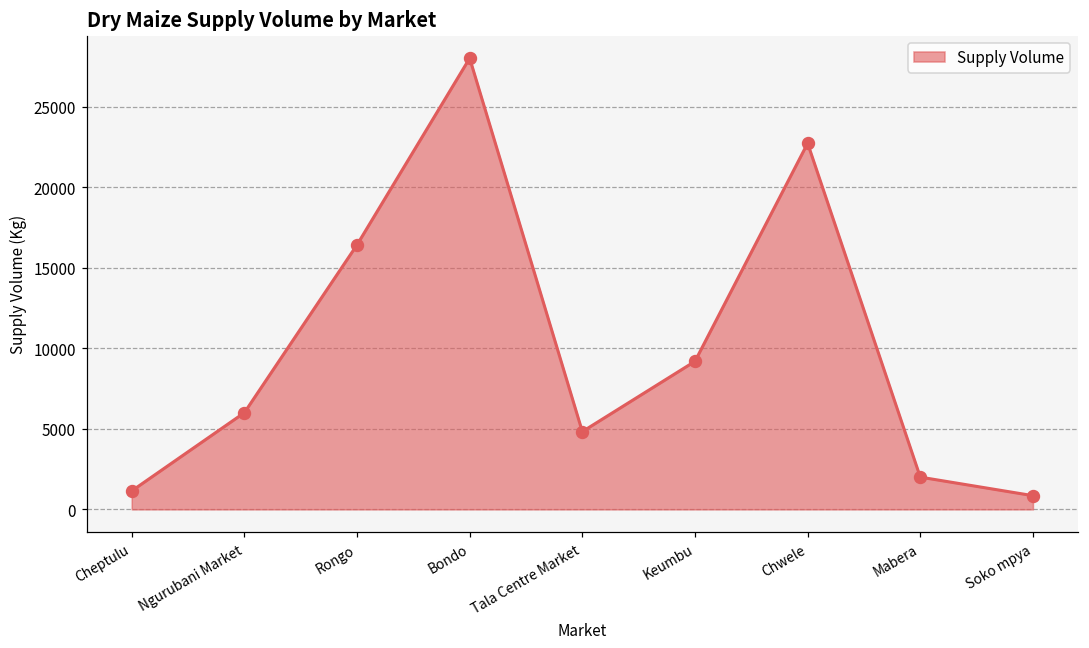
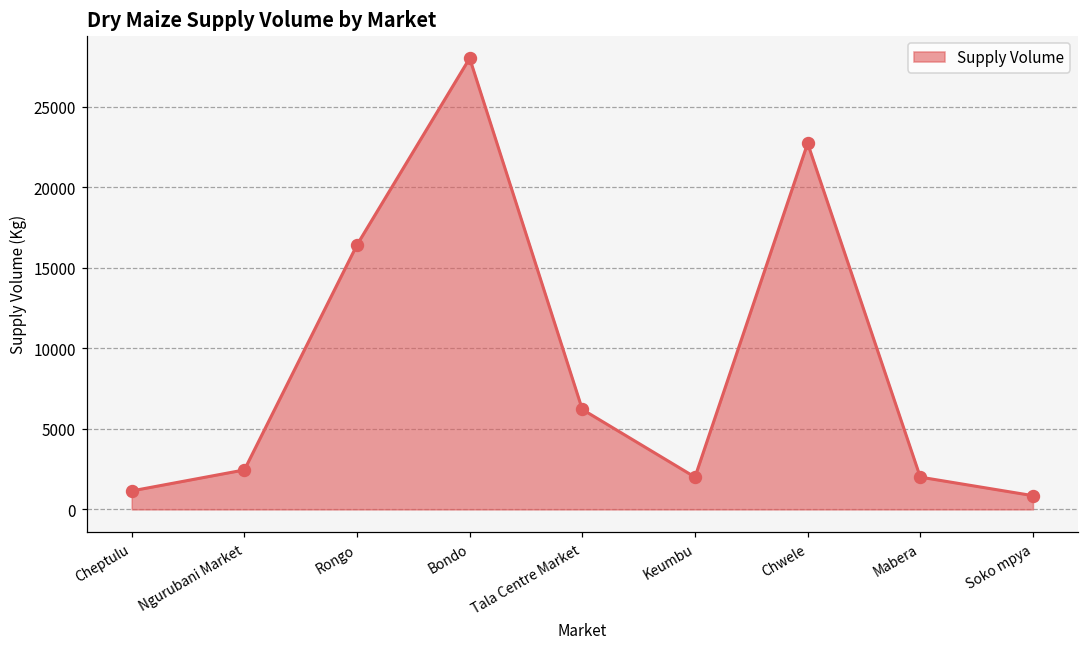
  {
    "Cheptulu": 1100,
-   "Ngurubani Market": 6000,
+   "Ngurubani Market": 2400,
    "Rongo": 16400,
    "Bondo": 28000,
-   "Tala Centre Market": 4800,
-   "Keumbu": 9200,
+   "Tala Centre Market": 6200,
+   "Keumbu": 2000,
    "Chwele": 22700,
    "Mabera": 2000,
    "Soko mpya": 900
  }
